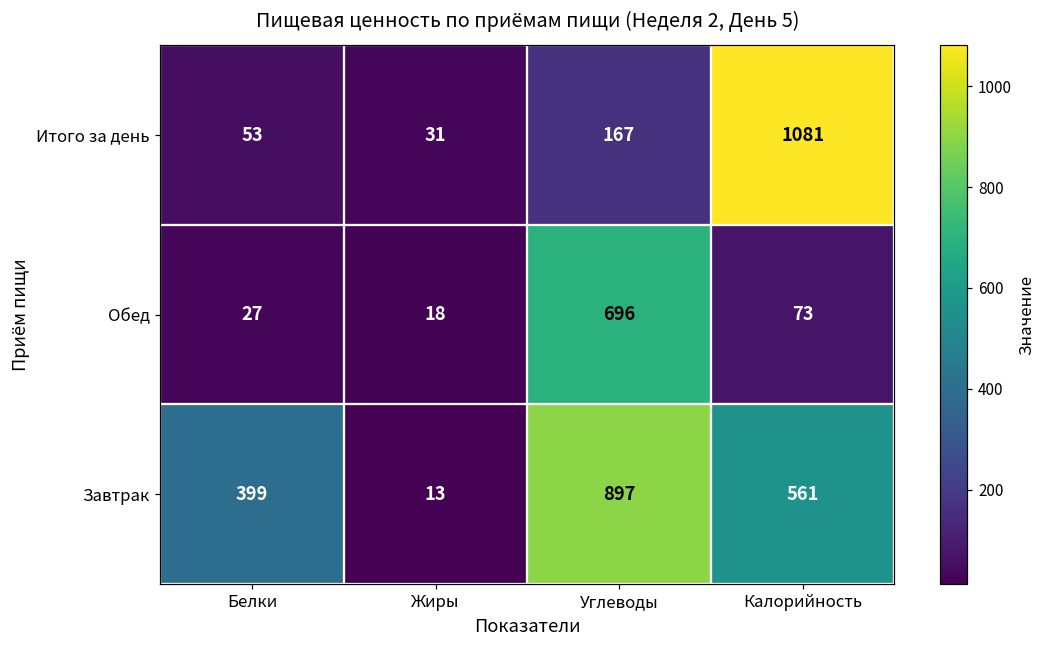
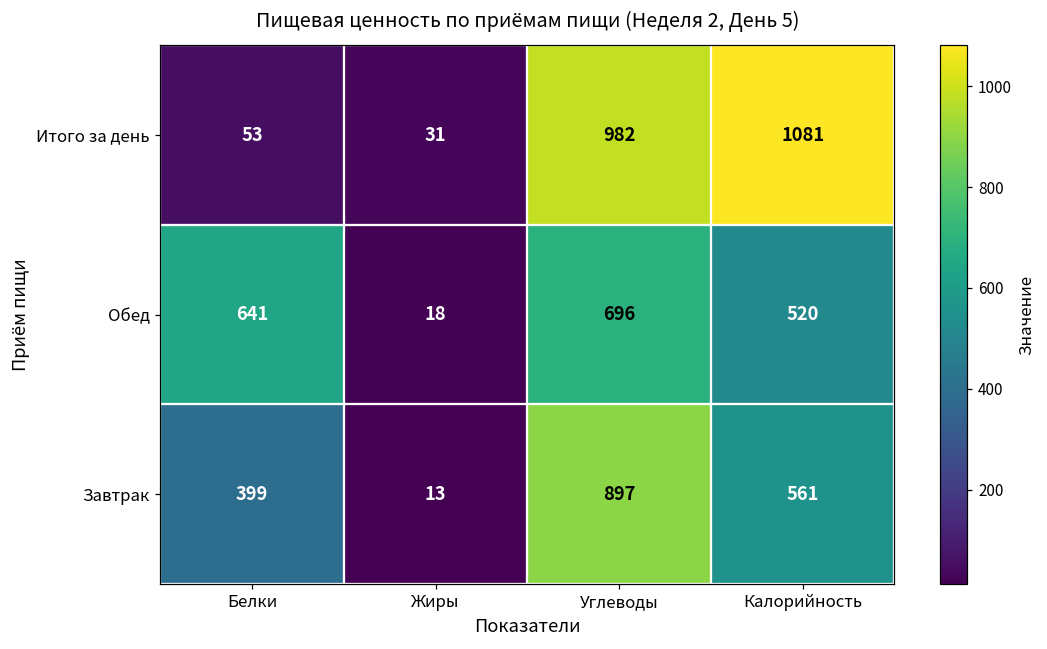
  {
    "Итого за день": {
      "Белки": 53,
      "Жиры": 31,
-     "Углеводы": 167,
+     "Углеводы": 982,
      "Калорийность": 1081
    },
    "Обед": {
-     "Белки": 27,
+     "Белки": 641,
      "Жиры": 18,
      "Углеводы": 696,
-     "Калорийность": 73
+     "Калорийность": 520
    },
    "Завтрак": {
      "Белки": 399,
      "Жиры": 13,
      "Углеводы": 897,
      "Калорийность": 561
    }
  }
